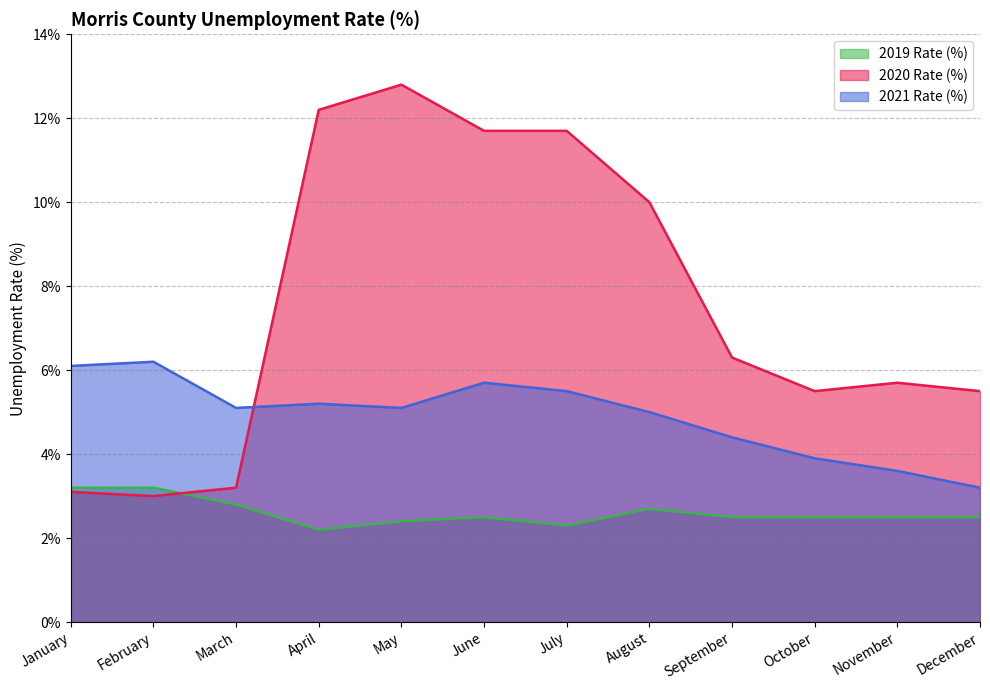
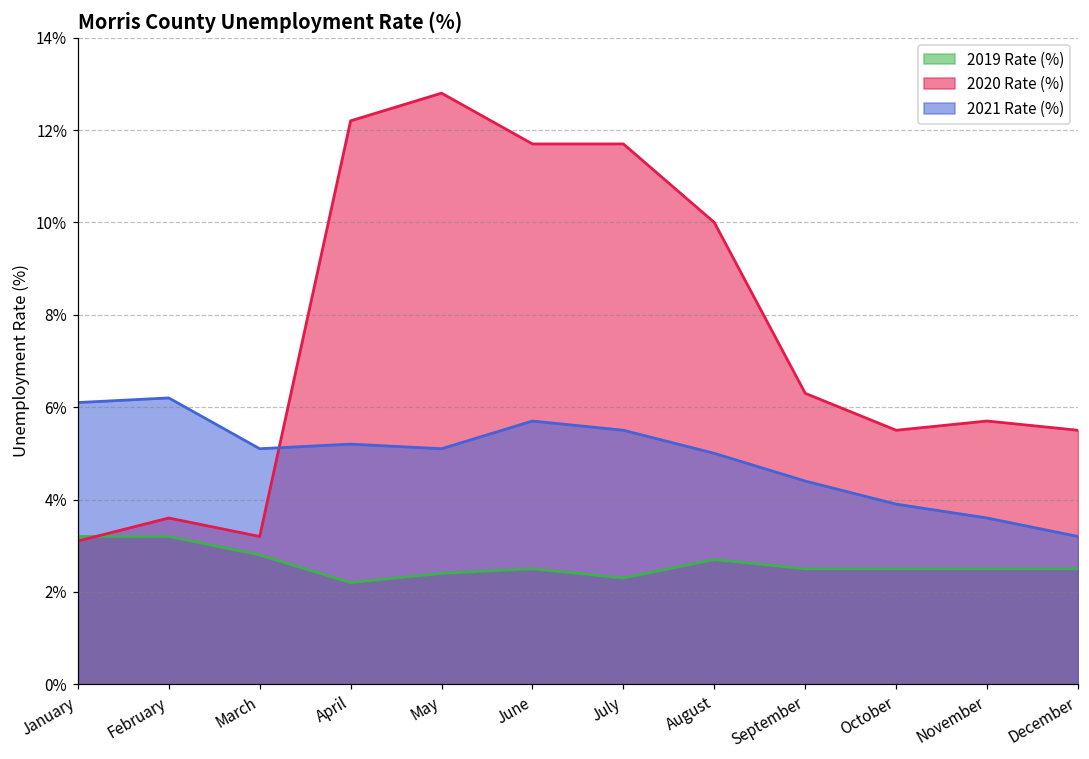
  {
    "2019 Rate (%)": {
      "January": "3.2%",
      "February": "3.2%",
      "March": "2.8%",
      "April": "2.2%",
      "May": "2.4%",
      "June": "2.5%",
      "July": "2.3%",
      "August": "2.7%",
      "September": "2.5%",
      "October": "2.5%",
      "November": "2.5%",
      "December": "2.5%"
    },
    "2020 Rate (%)": {
      "January": "3.1%",
-     "February": "3.0%",
+     "February": "3.6%",
      "March": "3.2%",
      "April": "12.2%",
      "May": "12.8%",
      "June": "11.7%",
      "July": "11.7%",
      "August": "10.0%",
      "September": "6.3%",
      "October": "5.5%",
      "November": "5.7%",
      "December": "5.5%"
    },
    "2021 Rate (%)": {
      "January": "6.1%",
      "February": "6.2%",
      "March": "5.1%",
      "April": "5.2%",
      "May": "5.1%",
      "June": "5.7%",
      "July": "5.5%",
      "August": "5.0%",
      "September": "4.4%",
      "October": "3.9%",
      "November": "3.6%",
      "December": "3.2%"
    }
  }
